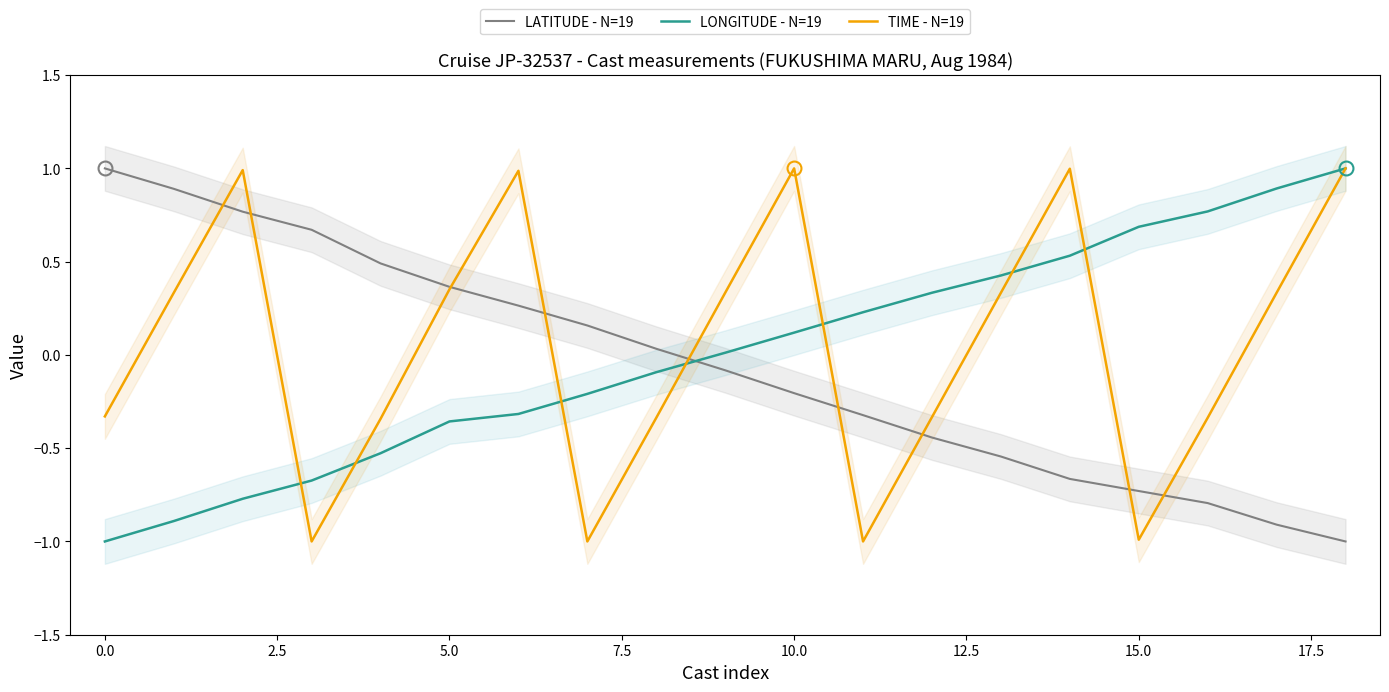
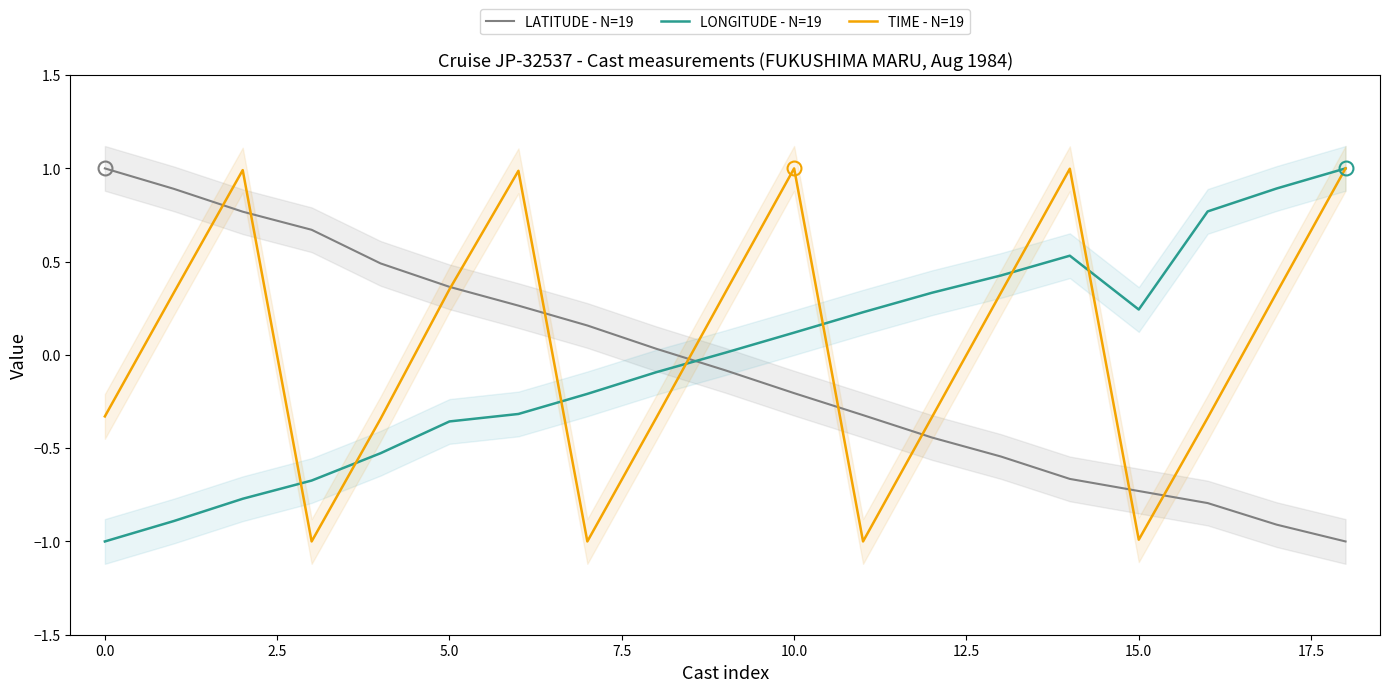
  {
    "LONGITUDE - N=19": {
      "0.0": -1.00,
      "5.0": -0.36,
      "10.0": 0.12,
-     "15.0": 0.69
+     "15.0": 0.24
    }
  }
